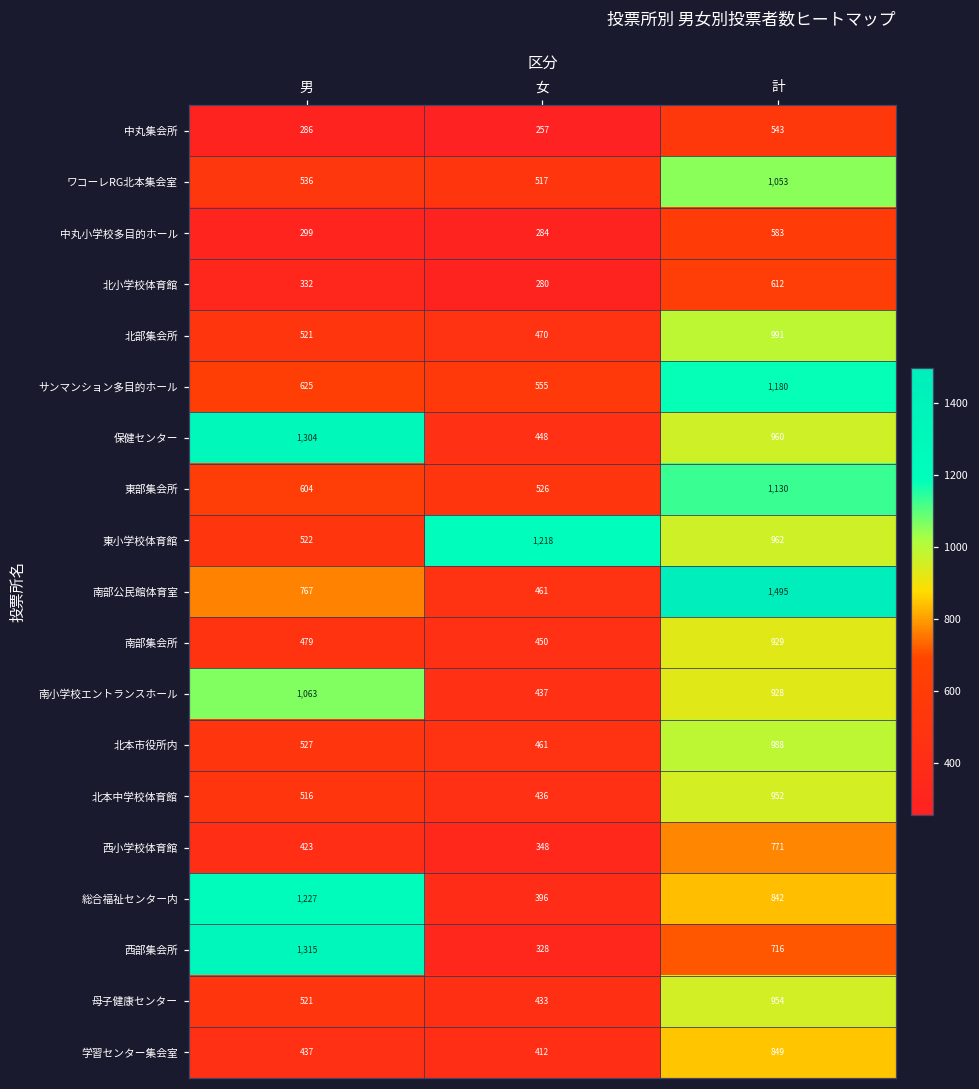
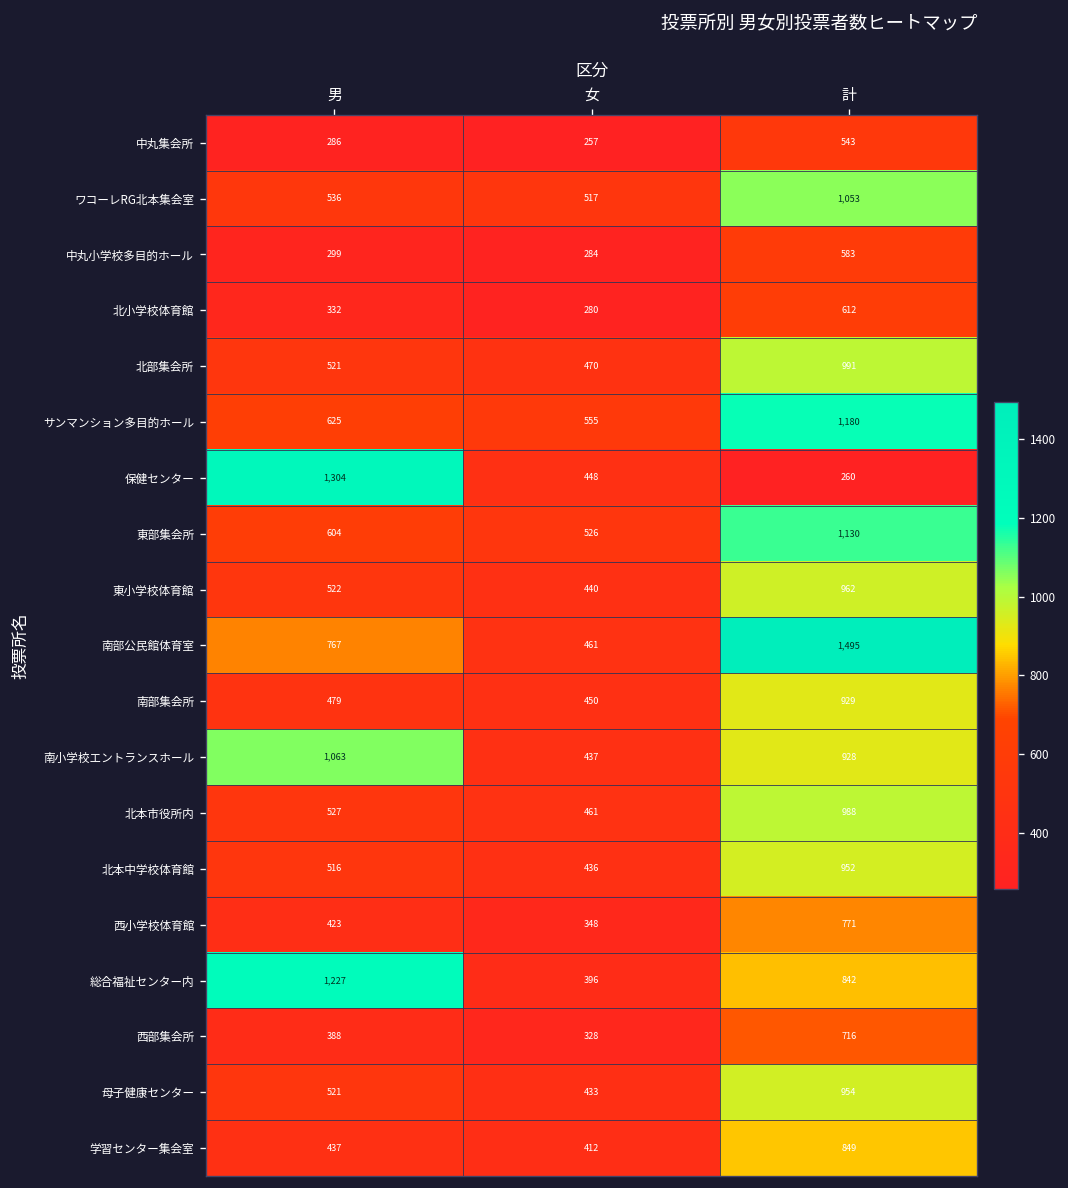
  {
    "中丸集会所": {
      "男": "286",
      "女": "257",
      "計": "543"
    },
    "ワコーレRG北本集会室": {
      "男": "536",
      "女": "517",
      "計": "1,053"
    },
    "中丸小学校多目的ホール": {
      "男": "299",
      "女": "284",
      "計": "583"
    },
    "北小学校体育館": {
      "男": "332",
      "女": "280",
      "計": "612"
    },
    "北部集会所": {
      "男": "521",
      "女": "470",
      "計": "991"
    },
    "サンマンション多目的ホール": {
      "男": "625",
      "女": "555",
      "計": "1,180"
    },
    "保健センター": {
      "男": "1,304",
      "女": "448",
-     "計": "960"
+     "計": "260"
    },
    "東部集会所": {
      "男": "604",
      "女": "526",
      "計": "1,130"
    },
    "東小学校体育館": {
      "男": "522",
-     "女": "1,218",
+     "女": "440",
      "計": "962"
    },
    "南部公民館体育室": {
      "男": "767",
      "女": "461",
      "計": "1,495"
    },
    "南部集会所": {
      "男": "479",
      "女": "450",
      "計": "929"
    },
    "南小学校エントランスホール": {
      "男": "1,063",
      "女": "437",
      "計": "928"
    },
    "北本市役所内": {
      "男": "527",
      "女": "461",
      "計": "988"
    },
    "北本中学校体育館": {
      "男": "516",
      "女": "436",
      "計": "952"
    },
    "西小学校体育館": {
      "男": "423",
      "女": "348",
      "計": "771"
    },
    "総合福祉センター内": {
      "男": "1,227",
      "女": "396",
      "計": "842"
    },
    "西部集会所": {
-     "男": "1,315",
+     "男": "388",
      "女": "328",
      "計": "716"
    },
    "母子健康センター": {
      "男": "521",
      "女": "433",
      "計": "954"
    },
    "学習センター集会室": {
      "男": "437",
      "女": "412",
      "計": "849"
    }
  }
